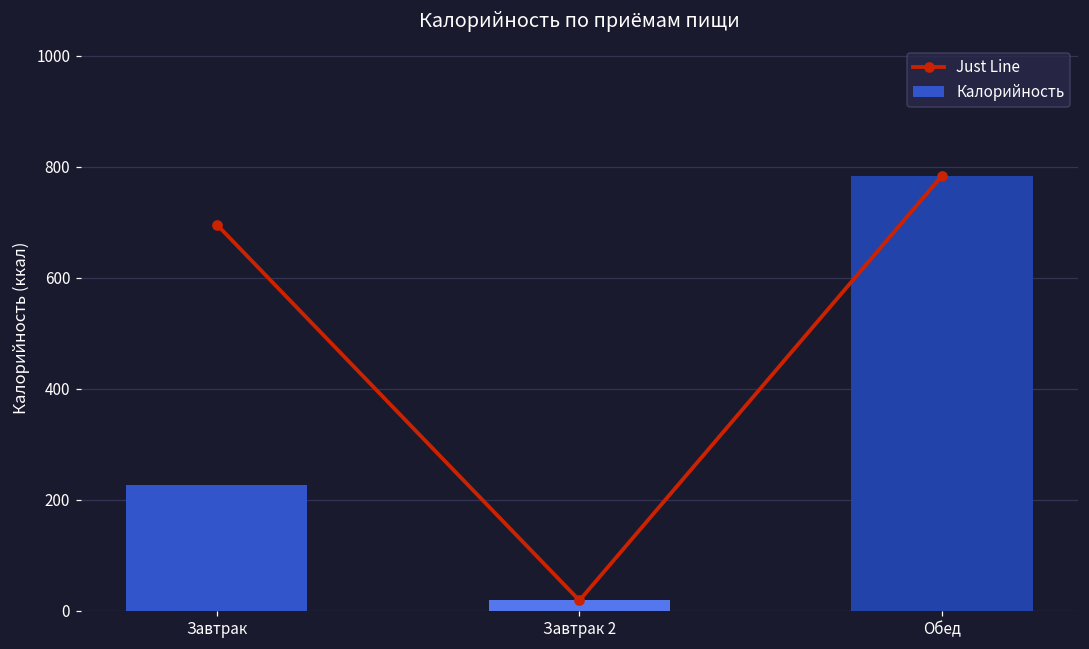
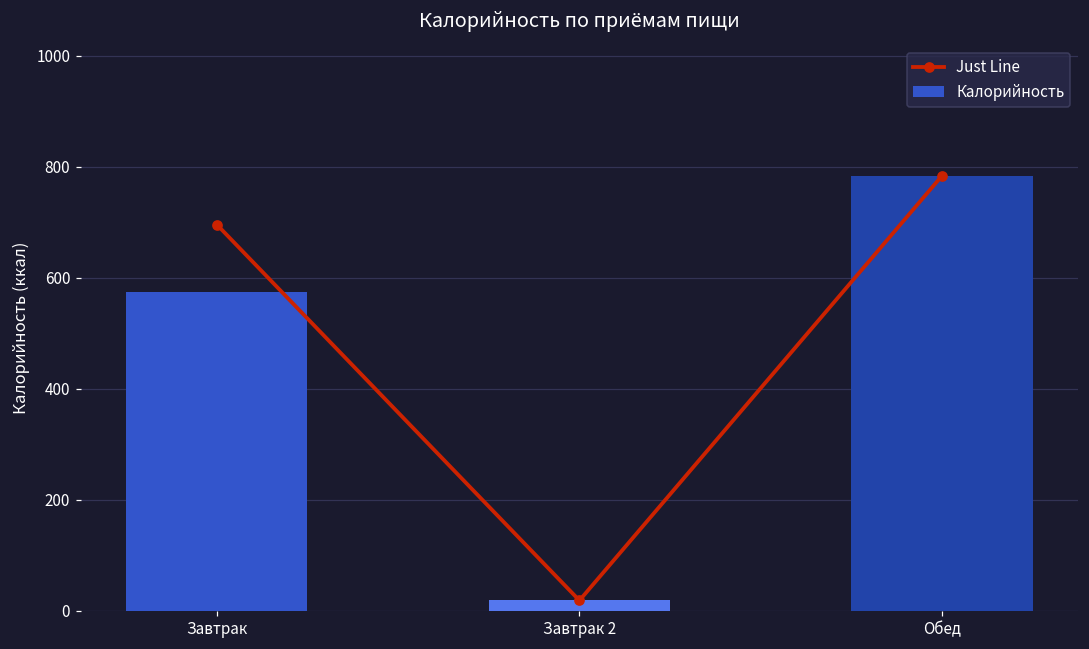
  {
    "Калорийность": {
-     "Завтрак": 230,
+     "Завтрак": 570,
      "Завтрак 2": 20,
      "Обед": 780
    },
    "Just Line": {
      "Завтрак": 700,
      "Завтрак 2": 20,
      "Обед": 780
    }
  }
